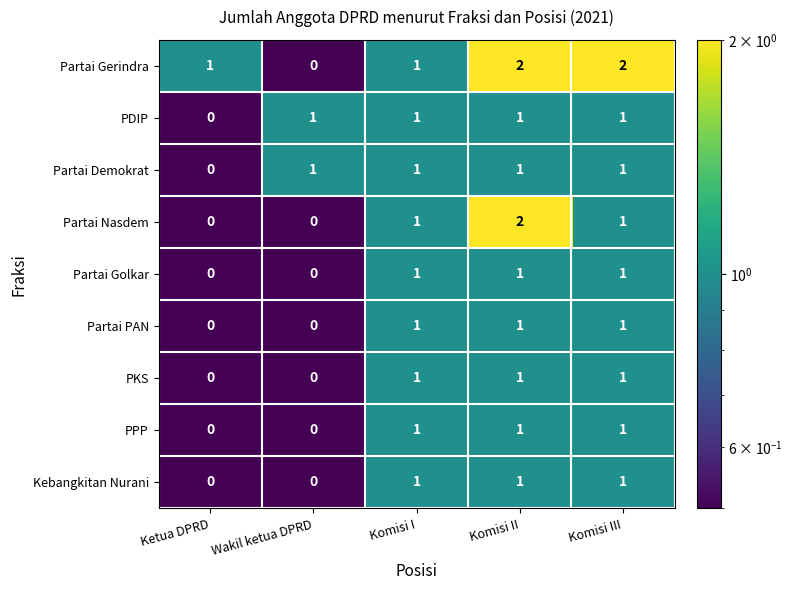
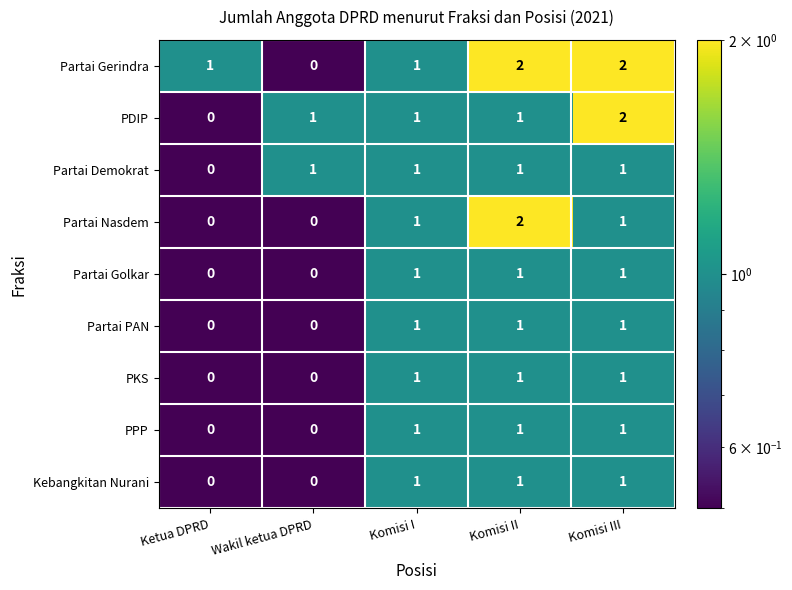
  {
    "Partai Gerindra": {
      "Ketua DPRD": 1,
      "Wakil ketua DPRD": 0,
      "Komisi I": 1,
      "Komisi II": 2,
      "Komisi III": 2
    },
    "PDIP": {
      "Ketua DPRD": 0,
      "Wakil ketua DPRD": 1,
      "Komisi I": 1,
      "Komisi II": 1,
-     "Komisi III": 1
+     "Komisi III": 2
    },
    "Partai Demokrat": {
      "Ketua DPRD": 0,
      "Wakil ketua DPRD": 1,
      "Komisi I": 1,
      "Komisi II": 1,
      "Komisi III": 1
    },
    "Partai Nasdem": {
      "Ketua DPRD": 0,
      "Wakil ketua DPRD": 0,
      "Komisi I": 1,
      "Komisi II": 2,
      "Komisi III": 1
    },
    "Partai Golkar": {
      "Ketua DPRD": 0,
      "Wakil ketua DPRD": 0,
      "Komisi I": 1,
      "Komisi II": 1,
      "Komisi III": 1
    },
    "Partai PAN": {
      "Ketua DPRD": 0,
      "Wakil ketua DPRD": 0,
      "Komisi I": 1,
      "Komisi II": 1,
      "Komisi III": 1
    },
    "PKS": {
      "Ketua DPRD": 0,
      "Wakil ketua DPRD": 0,
      "Komisi I": 1,
      "Komisi II": 1,
      "Komisi III": 1
    },
    "PPP": {
      "Ketua DPRD": 0,
      "Wakil ketua DPRD": 0,
      "Komisi I": 1,
      "Komisi II": 1,
      "Komisi III": 1
    },
    "Kebangkitan Nurani": {
      "Ketua DPRD": 0,
      "Wakil ketua DPRD": 0,
      "Komisi I": 1,
      "Komisi II": 1,
      "Komisi III": 1
    }
  }
